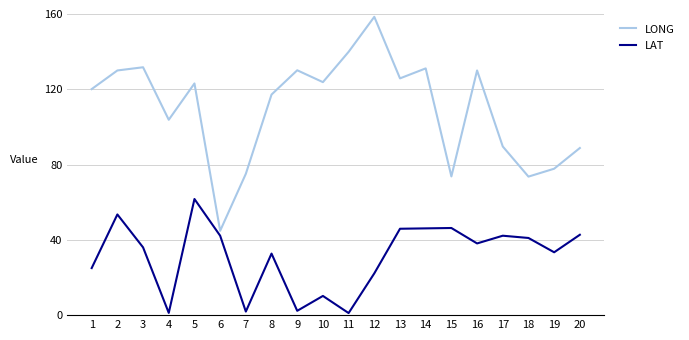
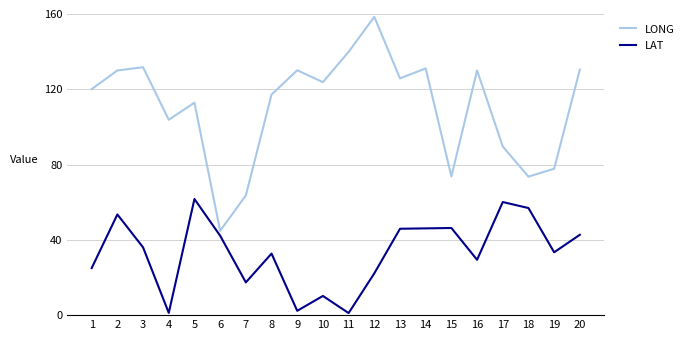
  {
    "LONG": {
      "1": 120,
      "2": 130,
      "3": 132,
      "4": 104,
-     "5": 123,
+     "5": 113,
      "6": 45,
-     "7": 75,
+     "7": 64,
      "8": 117,
      "9": 130,
      "10": 124,
      "11": 140,
      "12": 159,
      "13": 126,
      "14": 131,
      "15": 74,
      "16": 130,
      "17": 90,
      "18": 74,
      "19": 78,
-     "20": 89
+     "20": 131
    },
    "LAT": {
      "1": 25,
      "2": 54,
      "3": 36,
      "4": 1,
      "5": 62,
      "6": 42,
-     "7": 2,
+     "7": 17,
      "8": 33,
      "9": 2,
      "10": 10,
      "11": 1,
      "12": 22,
      "13": 46,
      "14": 46,
      "15": 46,
-     "16": 38,
-     "17": 42,
-     "18": 41,
+     "16": 29,
+     "17": 60,
+     "18": 57,
      "19": 33,
      "20": 43
    }
  }
